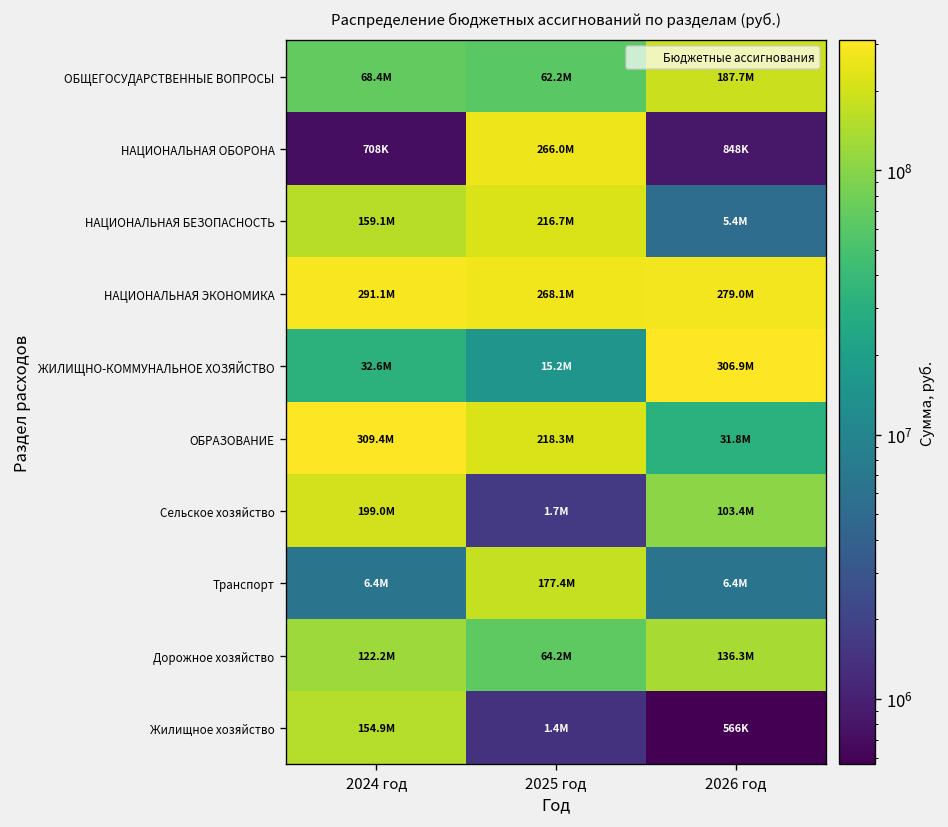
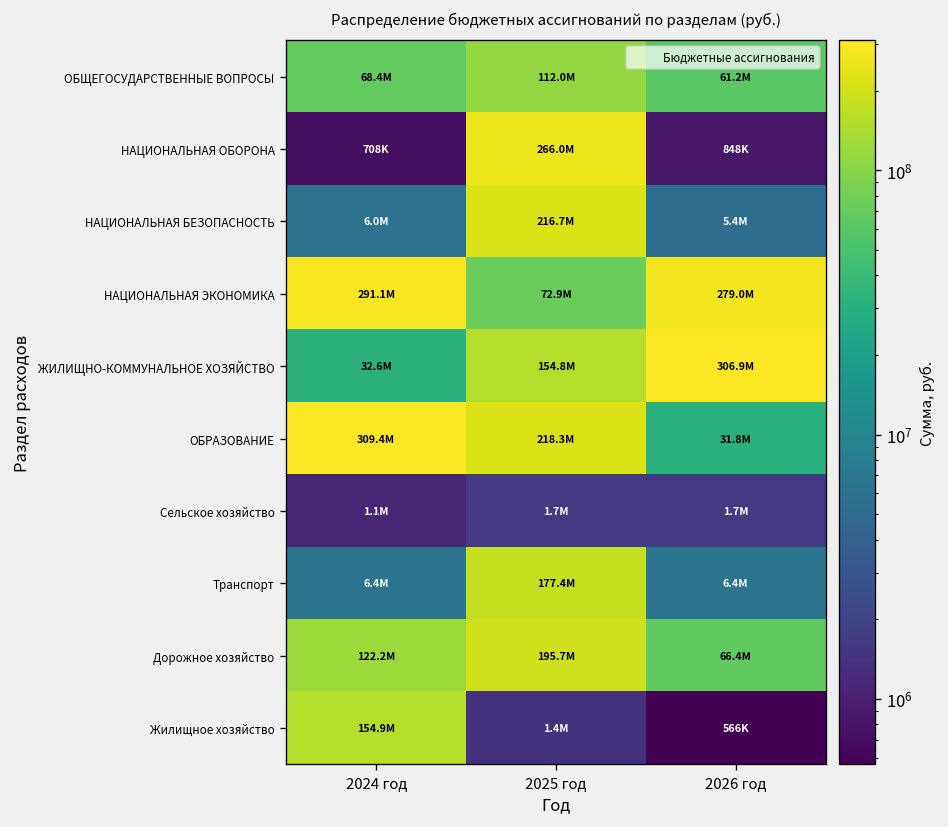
  {
    "ОБЩЕГОСУДАРСТВЕННЫЕ ВОПРОСЫ": {
      "2024 год": "68.4M",
-     "2025 год": "62.2M",
-     "2026 год": "187.7M"
+     "2025 год": "112.0M",
+     "2026 год": "61.2M"
    },
    "НАЦИОНАЛЬНАЯ ОБОРОНА": {
      "2024 год": "708K",
      "2025 год": "266.0M",
      "2026 год": "848K"
    },
    "НАЦИОНАЛЬНАЯ БЕЗОПАСНОСТЬ": {
-     "2024 год": "159.1M",
+     "2024 год": "6.0M",
      "2025 год": "216.7M",
      "2026 год": "5.4M"
    },
    "НАЦИОНАЛЬНАЯ ЭКОНОМИКА": {
      "2024 год": "291.1M",
-     "2025 год": "268.1M",
+     "2025 год": "72.9M",
      "2026 год": "279.0M"
    },
    "ЖИЛИЩНО-КОММУНАЛЬНОЕ ХОЗЯЙСТВО": {
      "2024 год": "32.6M",
-     "2025 год": "15.2M",
+     "2025 год": "154.8M",
      "2026 год": "306.9M"
    },
    "ОБРАЗОВАНИЕ": {
      "2024 год": "309.4M",
      "2025 год": "218.3M",
      "2026 год": "31.8M"
    },
    "Сельское хозяйство": {
-     "2024 год": "199.0M",
+     "2024 год": "1.1M",
      "2025 год": "1.7M",
-     "2026 год": "103.4M"
+     "2026 год": "1.7M"
    },
    "Транспорт": {
      "2024 год": "6.4M",
      "2025 год": "177.4M",
      "2026 год": "6.4M"
    },
    "Дорожное хозяйство": {
      "2024 год": "122.2M",
-     "2025 год": "64.2M",
-     "2026 год": "136.3M"
+     "2025 год": "195.7M",
+     "2026 год": "66.4M"
    },
    "Жилищное хозяйство": {
      "2024 год": "154.9M",
      "2025 год": "1.4M",
      "2026 год": "566K"
    }
  }
